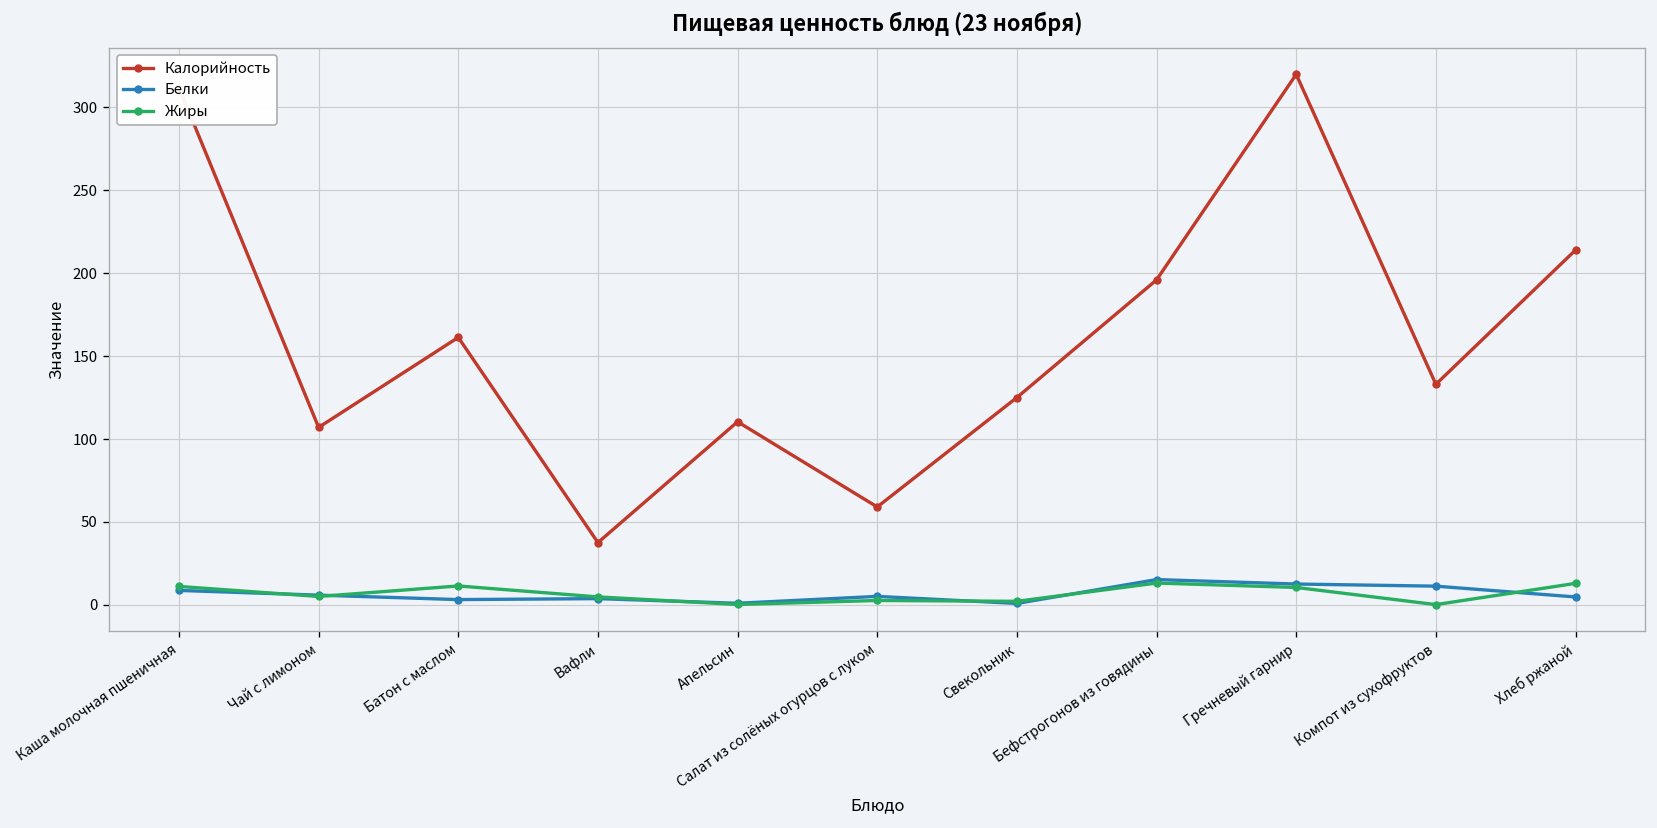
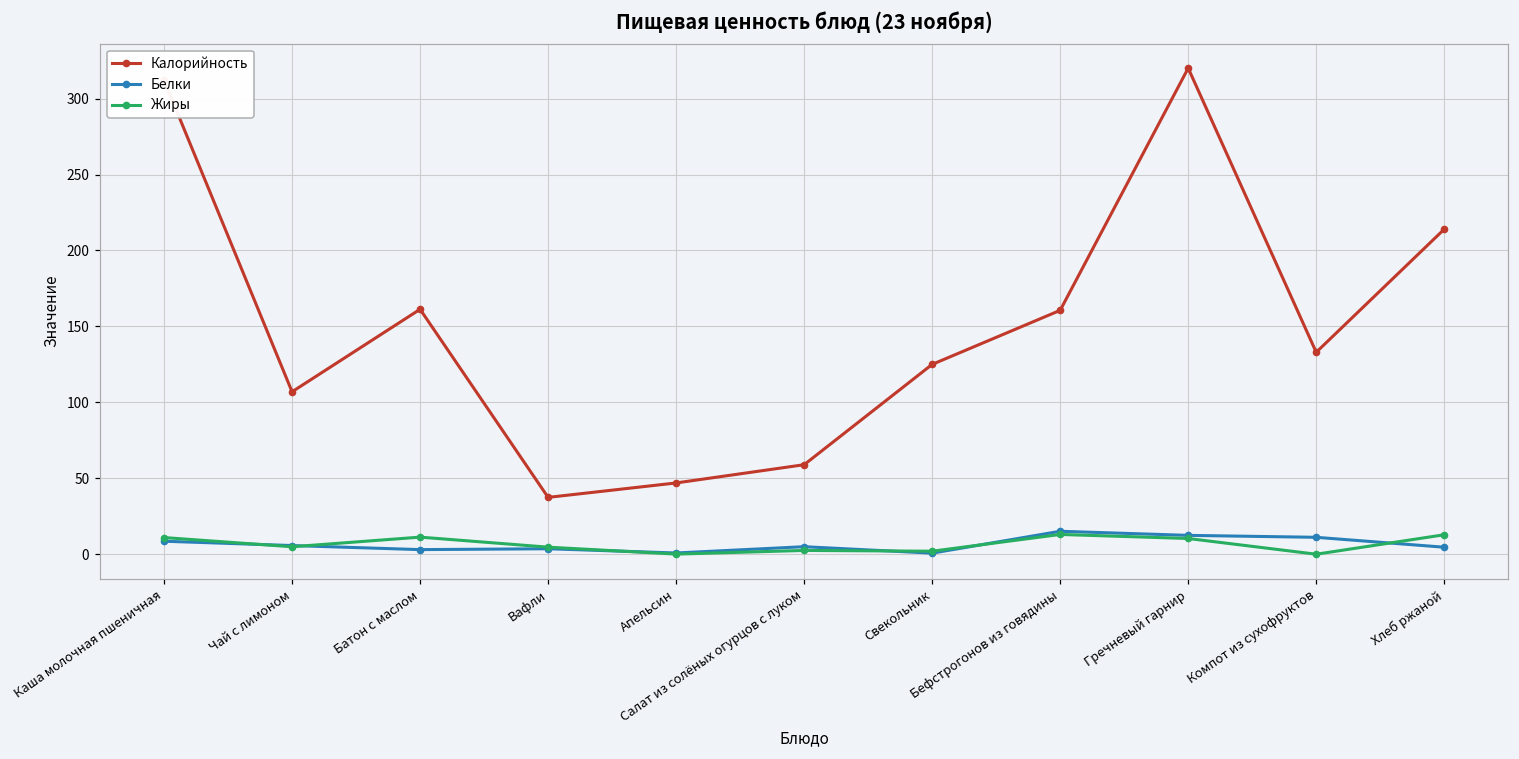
  {
    "Калорийность": {
      "Чай с лимоном": 107,
      "Батон с маслом": 161,
      "Вафли": 38,
-     "Апельсин": 110,
+     "Апельсин": 47,
      "Салат из солёных огурцов с луком": 59,
      "Свекольник": 125,
-     "Бефстрогонов из говядины": 196,
+     "Бефстрогонов из говядины": 161,
      "Гречневый гарнир": 320,
      "Компот из сухофруктов": 133,
      "Хлеб ржаной": 214
    },
    "Белки": {
      "Каша молочная пшеничная": 9,
      "Батон с маслом": 3,
      "Салат из солёных огурцов с луком": 5,
      "Бефстрогонов из говядины": 15,
      "Гречневый гарнир": 13,
      "Компот из сухофруктов": 11,
      "Хлеб ржаной": 5
    },
    "Жиры": {
      "Каша молочная пшеничная": 11,
      "Батон с маслом": 11,
      "Салат из солёных огурцов с луком": 3,
      "Бефстрогонов из говядины": 13,
      "Гречневый гарнир": 10,
      "Компот из сухофруктов": 0,
      "Хлеб ржаной": 13
    }
  }
